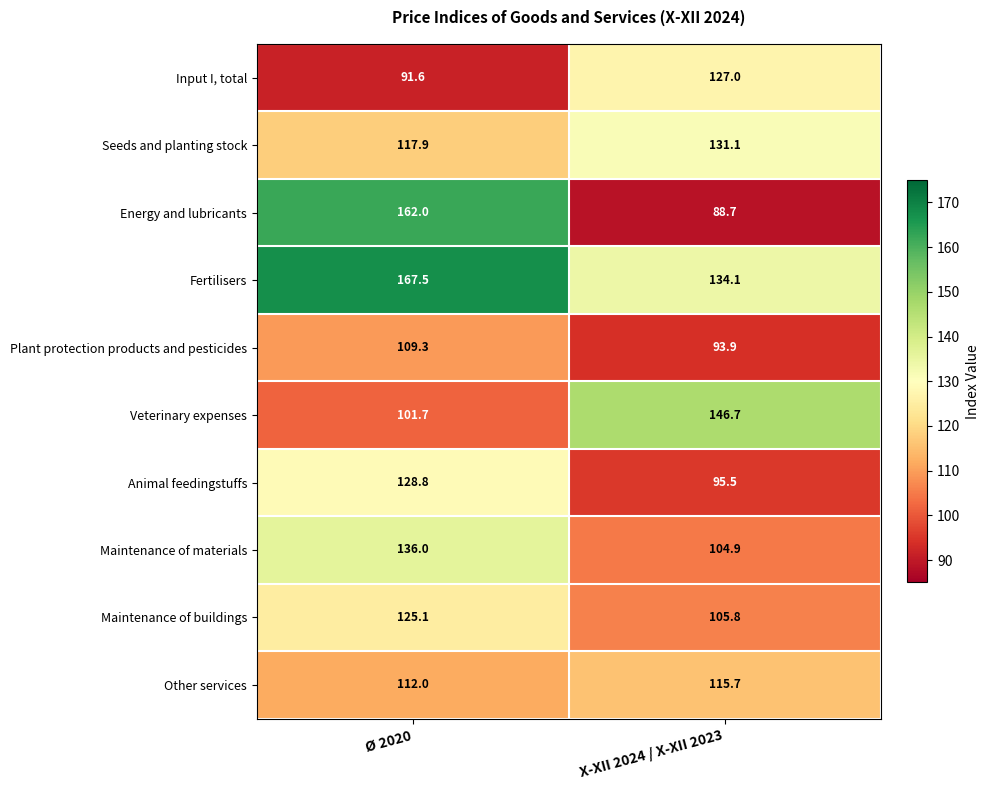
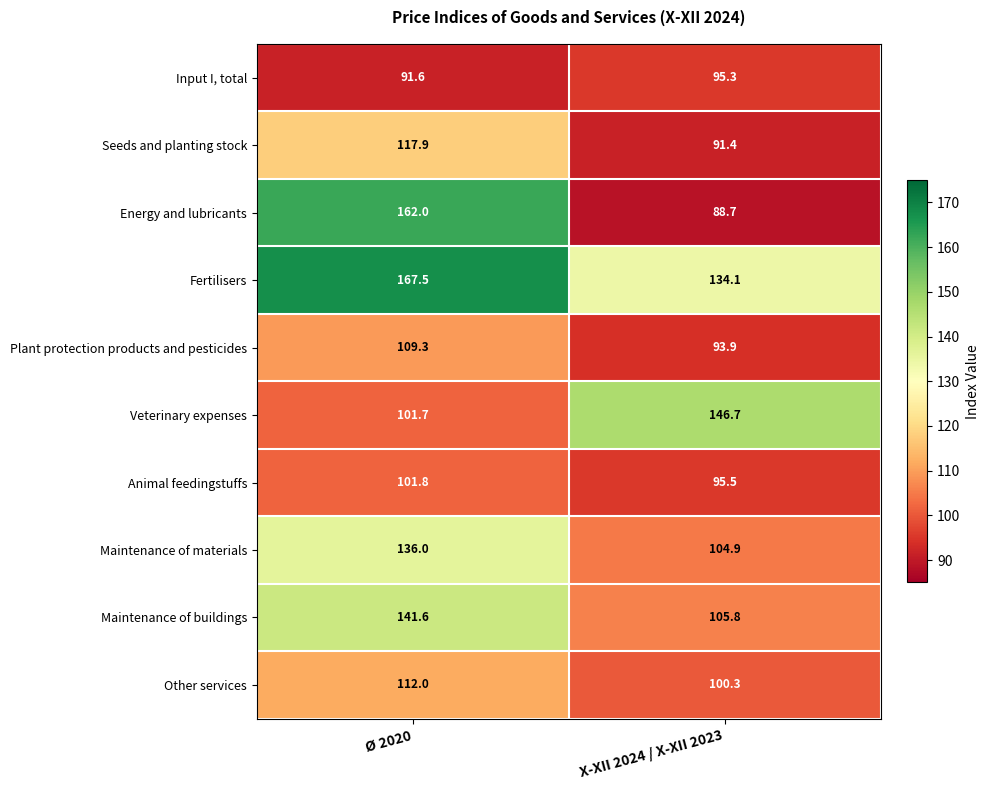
  {
    "Input I, total": {
      "Ø 2020": 91.6,
-     "X-XII 2024 / X-XII 2023": 127.0
+     "X-XII 2024 / X-XII 2023": 95.3
    },
    "Seeds and planting stock": {
      "Ø 2020": 117.9,
-     "X-XII 2024 / X-XII 2023": 131.1
+     "X-XII 2024 / X-XII 2023": 91.4
    },
    "Energy and lubricants": {
      "Ø 2020": 162.0,
      "X-XII 2024 / X-XII 2023": 88.7
    },
    "Fertilisers": {
      "Ø 2020": 167.5,
      "X-XII 2024 / X-XII 2023": 134.1
    },
    "Plant protection products and pesticides": {
      "Ø 2020": 109.3,
      "X-XII 2024 / X-XII 2023": 93.9
    },
    "Veterinary expenses": {
      "Ø 2020": 101.7,
      "X-XII 2024 / X-XII 2023": 146.7
    },
    "Animal feedingstuffs": {
-     "Ø 2020": 128.8,
+     "Ø 2020": 101.8,
      "X-XII 2024 / X-XII 2023": 95.5
    },
    "Maintenance of materials": {
      "Ø 2020": 136.0,
      "X-XII 2024 / X-XII 2023": 104.9
    },
    "Maintenance of buildings": {
-     "Ø 2020": 125.1,
+     "Ø 2020": 141.6,
      "X-XII 2024 / X-XII 2023": 105.8
    },
    "Other services": {
      "Ø 2020": 112.0,
-     "X-XII 2024 / X-XII 2023": 115.7
+     "X-XII 2024 / X-XII 2023": 100.3
    }
  }
